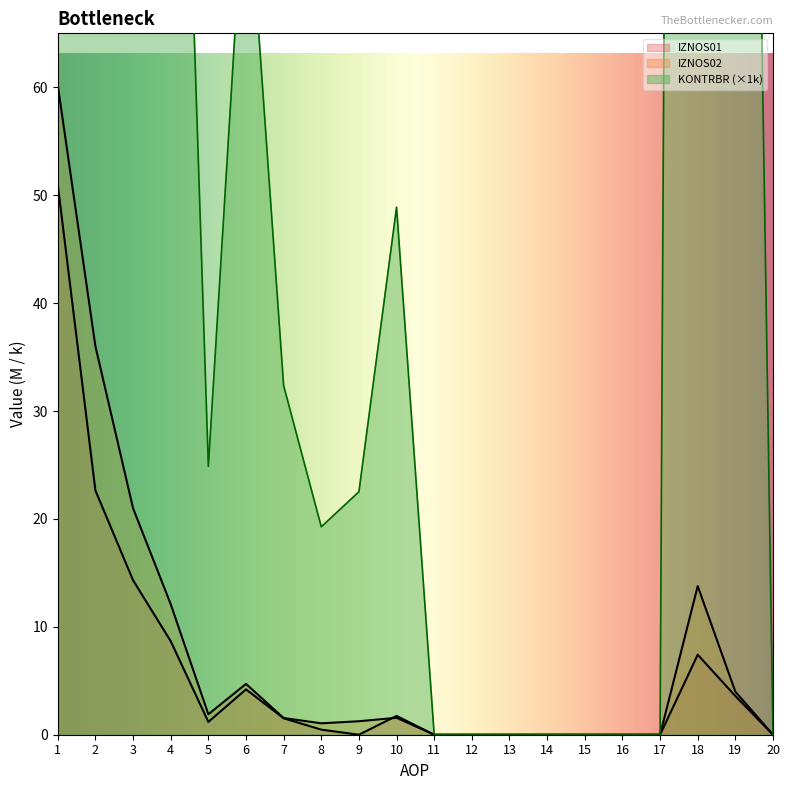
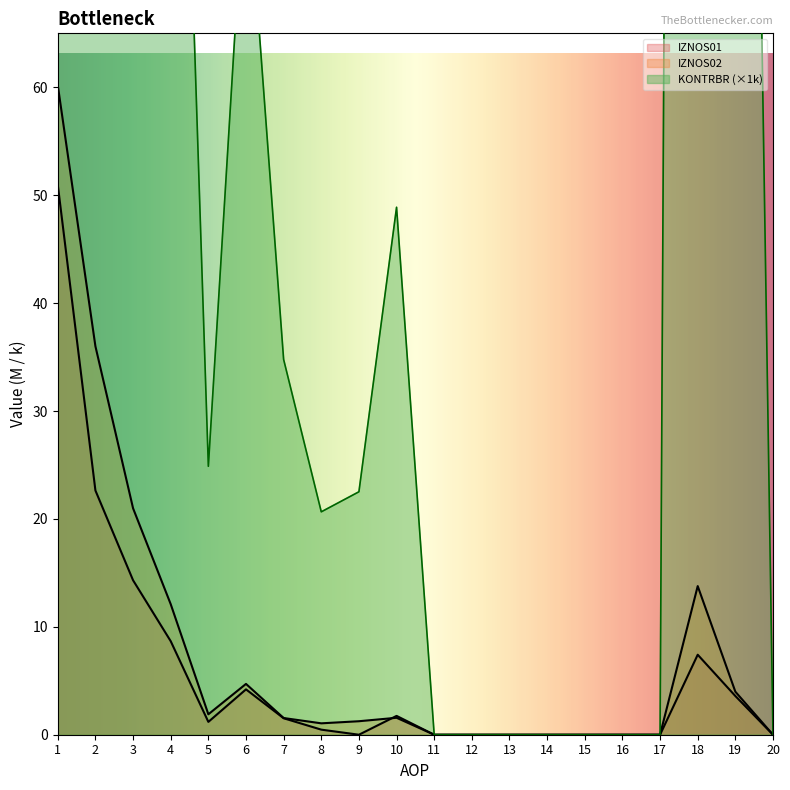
  {
    "KONTRBR (×1k)": {
      "5": 24.9,
-     "7": 32.4,
-     "8": 19.3,
+     "7": 34.8,
+     "8": 20.7,
      "9": 22.5,
      "10": 48.9
    }
  }
